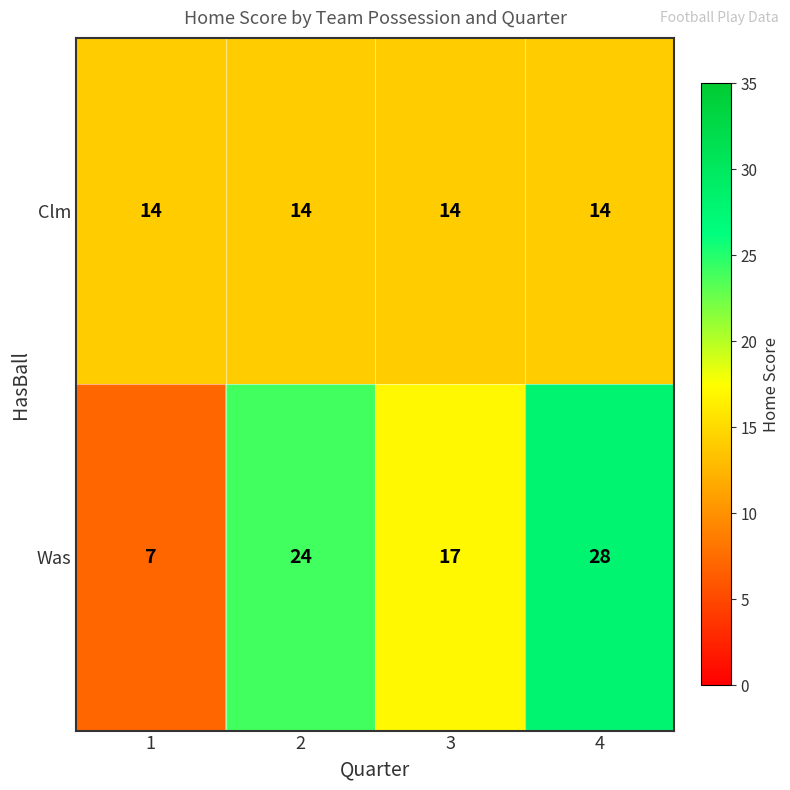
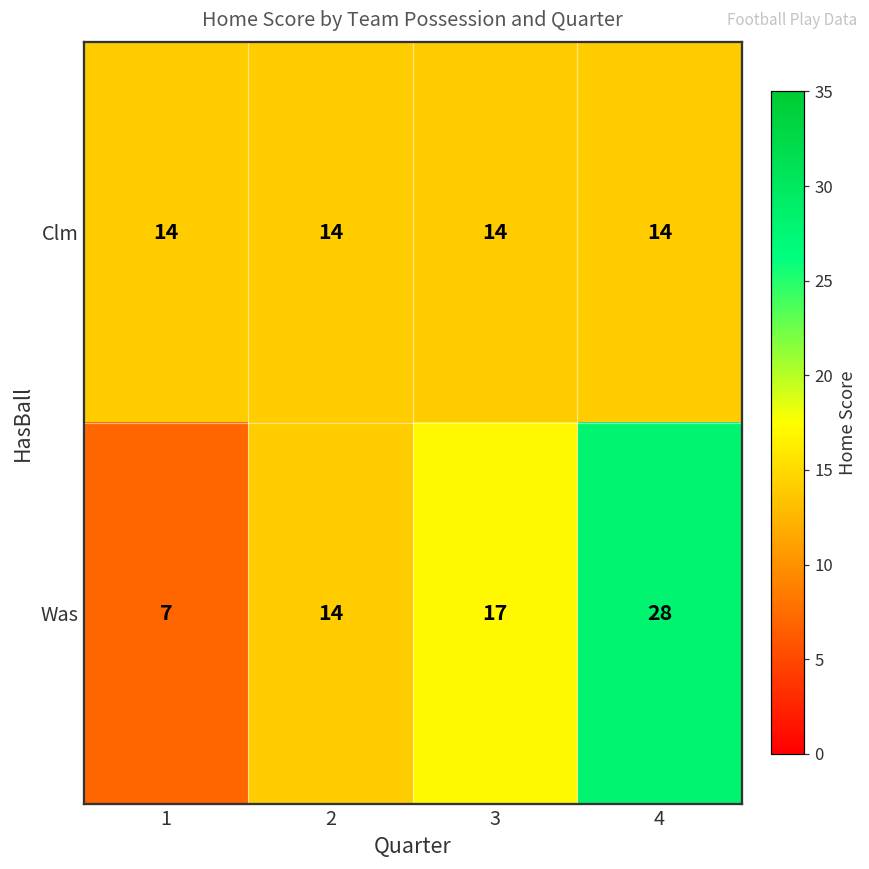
  {
    "Clm": {
      "1": 14,
      "2": 14,
      "3": 14,
      "4": 14
    },
    "Was": {
      "1": 7,
-     "2": 24,
+     "2": 14,
      "3": 17,
      "4": 28
    }
  }
